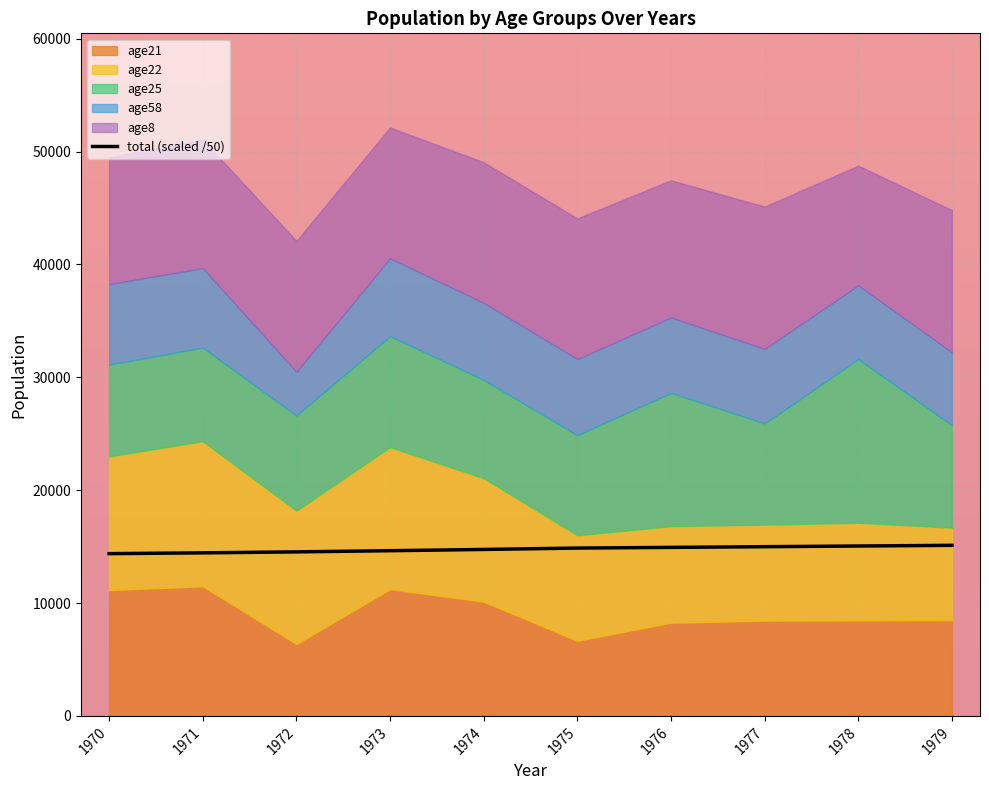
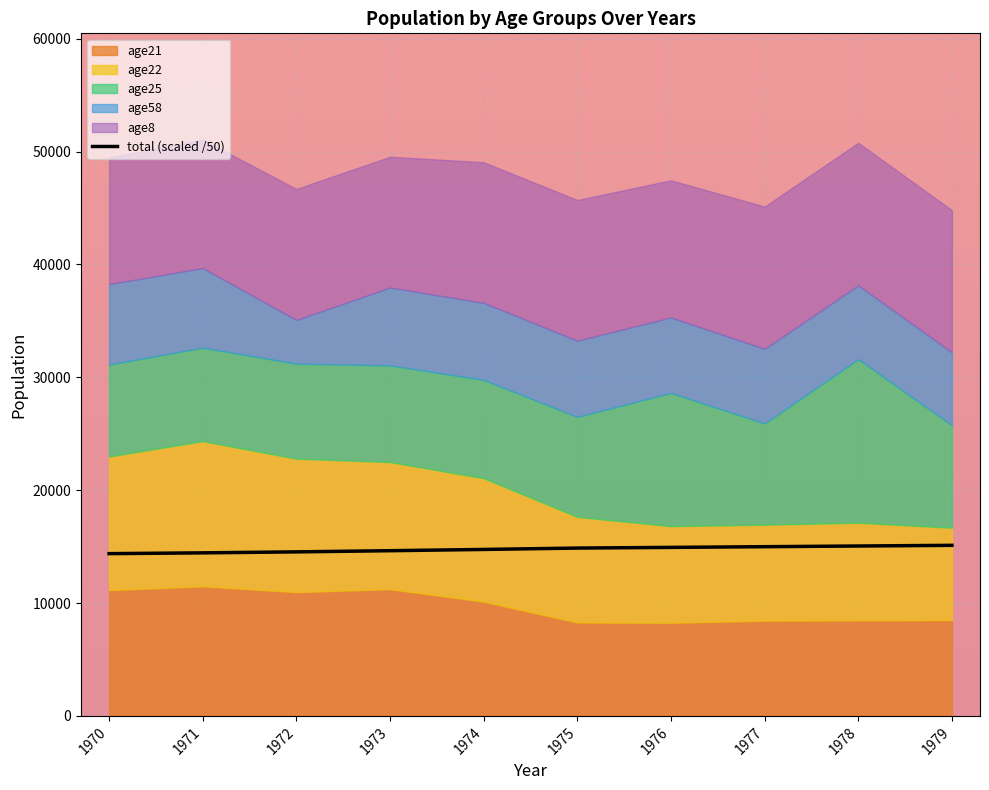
  {
    "total (scaled /50)": {
      "1970": 14400,
      "1971": 14500,
      "1972": 14500,
      "1973": 14600,
      "1974": 14800,
      "1975": 14900,
      "1976": 14900,
      "1977": 15000,
      "1978": 15100,
      "1979": 15100
    },
    "age21": {
      "1970": 11200,
      "1971": 11500,
-     "1972": 6400,
+     "1972": 11000,
      "1973": 11200,
      "1974": 10100,
-     "1975": 6700,
+     "1975": 8300,
      "1976": 8300,
      "1977": 8400,
      "1978": 8500,
      "1979": 8500
    },
    "age22": {
      "1970": 11800,
      "1971": 12900,
      "1972": 11800,
-     "1973": 12600,
+     "1973": 11300,
      "1974": 10900,
      "1975": 9400,
      "1976": 8600,
      "1977": 8500,
      "1978": 8600,
      "1979": 8200
    },
    "age25": {
      "1970": 8100,
      "1971": 8300,
      "1972": 8400,
-     "1973": 9800,
+     "1973": 8600,
      "1974": 8700,
      "1975": 8900,
      "1976": 11800,
      "1977": 9000,
      "1978": 14500,
      "1979": 9100
    },
    "age58": {
      "1970": 7100,
      "1971": 7000,
      "1972": 3900,
      "1973": 6900,
      "1974": 6800,
      "1975": 6700,
      "1976": 6700,
      "1977": 6600,
      "1978": 6500,
      "1979": 6500
    },
    "age8": {
      "1972": 11600,
      "1973": 11600,
      "1974": 12500,
      "1975": 12500,
      "1976": 12200,
      "1977": 12600,
-     "1978": 10600,
+     "1978": 12600,
      "1979": 12600
    }
  }
